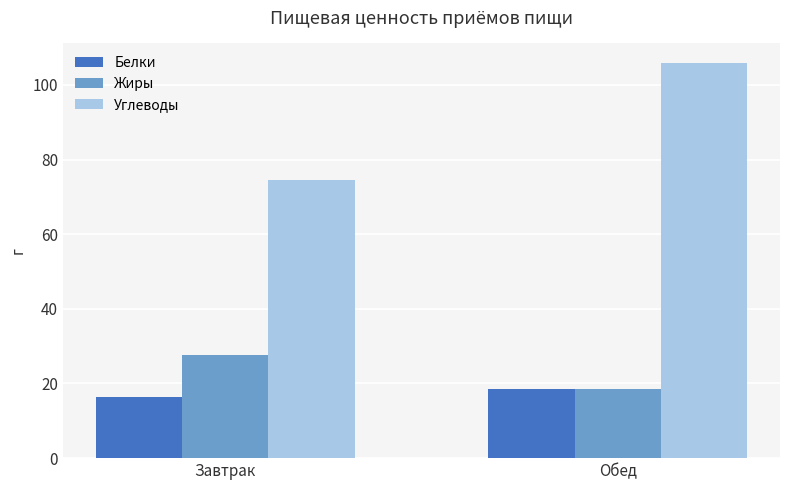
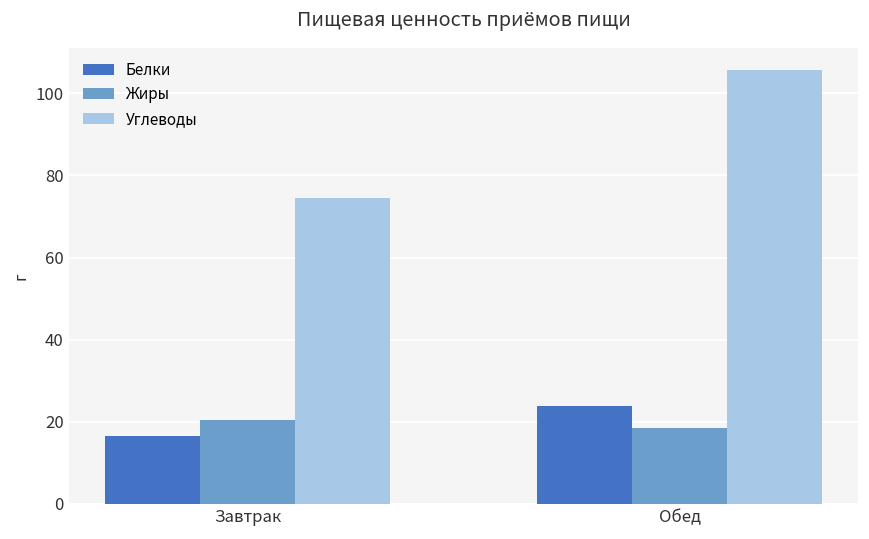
  {
    "Белки": {
      "Завтрак": 16,
-     "Обед": 19
+     "Обед": 24
    },
    "Жиры": {
-     "Завтрак": 28,
+     "Завтрак": 20,
      "Обед": 19
    },
    "Углеводы": {
      "Завтрак": 74,
      "Обед": 106
    }
  }
